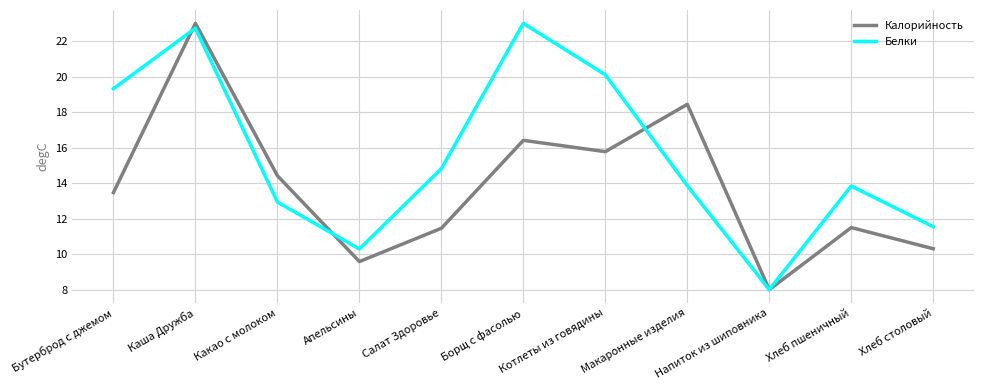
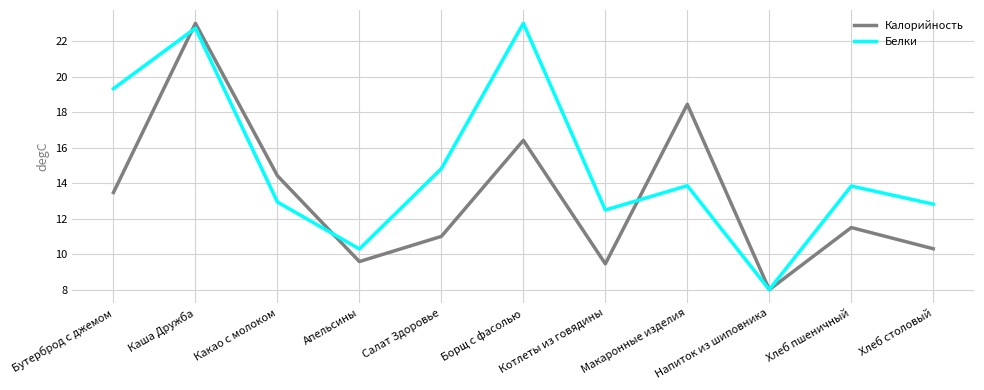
  {
    "Калорийность": {
      "Бутерброд с джемом": 13.5,
      "Каша Дружба": 23.0,
      "Какао с молоком": 14.4,
      "Апельсины": 9.6,
-     "Салат Здоровье": 11.5,
+     "Салат Здоровье": 11.0,
      "Борщ с фасолью": 16.4,
-     "Котлеты из говядины": 15.8,
+     "Котлеты из говядины": 9.5,
      "Макаронные изделия": 18.4,
      "Хлеб пшеничный": 11.5,
      "Хлеб столовый": 10.3
    },
    "Белки": {
      "Бутерброд с джемом": 19.3,
      "Каша Дружба": 22.7,
      "Какао с молоком": 12.9,
      "Апельсины": 10.3,
      "Салат Здоровье": 14.8,
      "Борщ с фасолью": 23.0,
-     "Котлеты из говядины": 20.1,
+     "Котлеты из говядины": 12.5,
      "Макаронные изделия": 13.9,
      "Хлеб пшеничный": 13.8,
-     "Хлеб столовый": 11.5
+     "Хлеб столовый": 12.8
    }
  }
